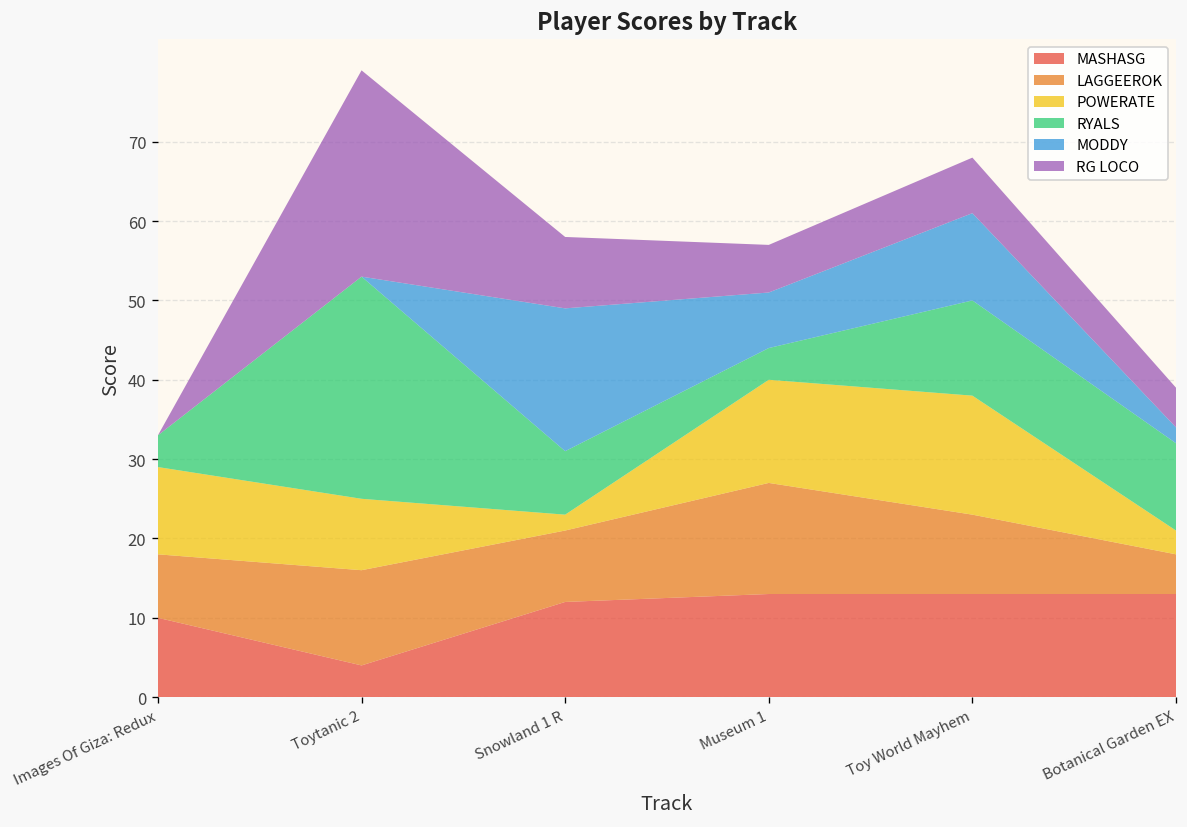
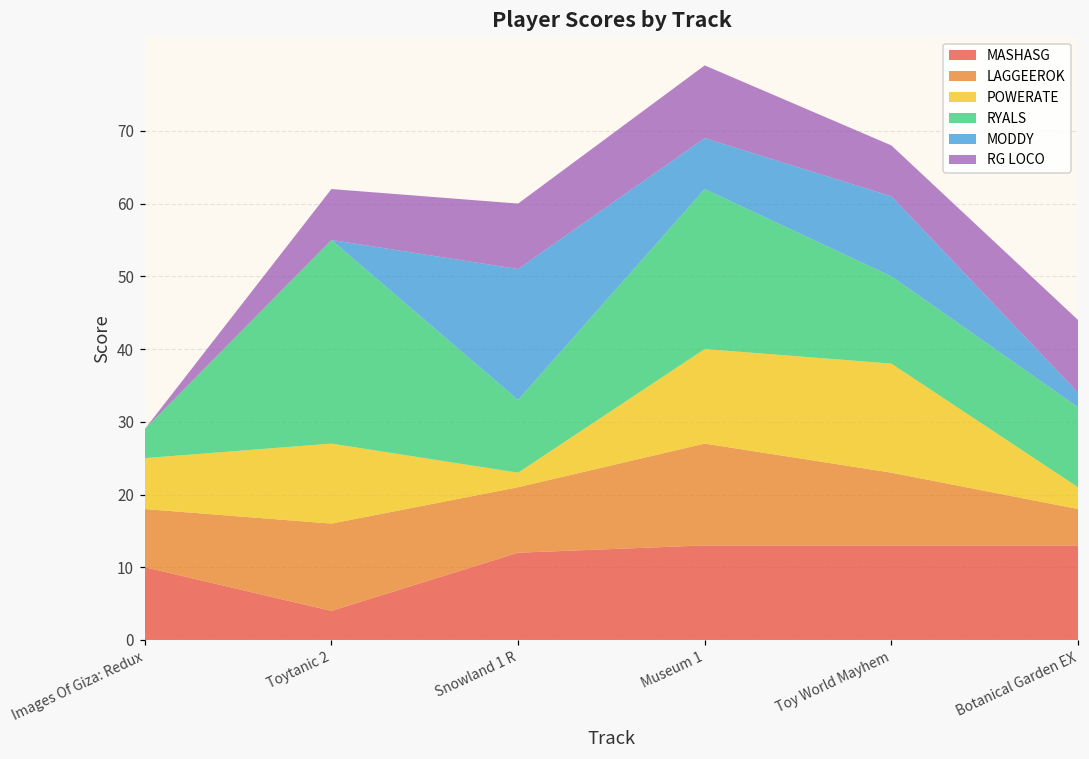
  {
    "POWERATE": {
-     "Images Of Giza: Redux": 11,
-     "Toytanic 2": 9,
+     "Images Of Giza: Redux": 7,
+     "Toytanic 2": 11,
      "Snowland 1 R": 2,
      "Museum 1": 13,
      "Toy World Mayhem": 15,
      "Botanical Garden EX": 3
    },
    "RYALS": {
-     "Snowland 1 R": 8,
-     "Museum 1": 4,
+     "Snowland 1 R": 10,
+     "Museum 1": 22,
      "Toy World Mayhem": 12,
      "Botanical Garden EX": 11
    },
    "MODDY": {
      "Snowland 1 R": 18,
      "Museum 1": 7,
      "Toy World Mayhem": 11,
      "Botanical Garden EX": 2
    },
    "RG LOCO": {
-     "Toytanic 2": 26,
+     "Toytanic 2": 7,
      "Snowland 1 R": 9,
-     "Museum 1": 6,
+     "Museum 1": 10,
      "Toy World Mayhem": 7,
-     "Botanical Garden EX": 5
+     "Botanical Garden EX": 10
    }
  }
